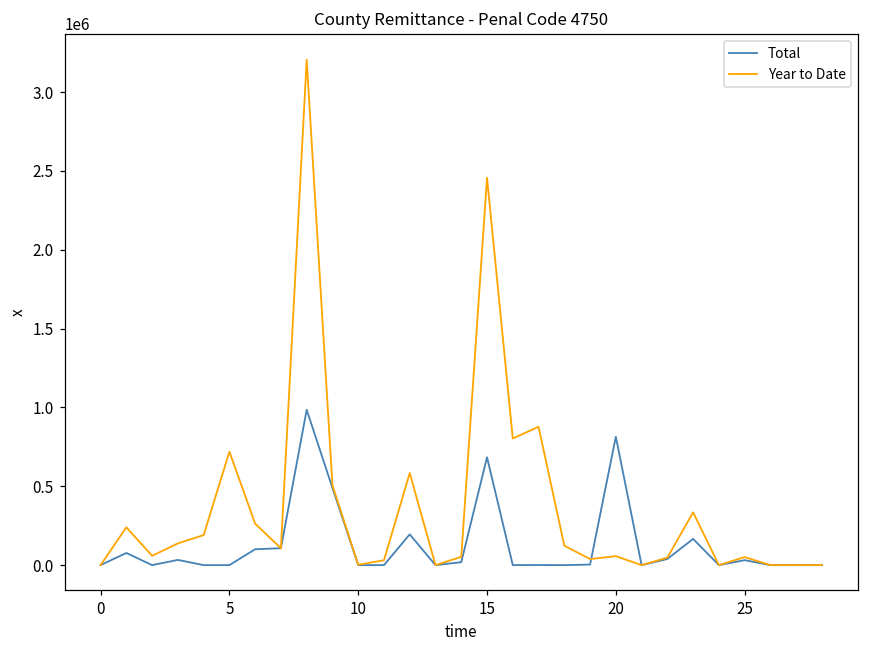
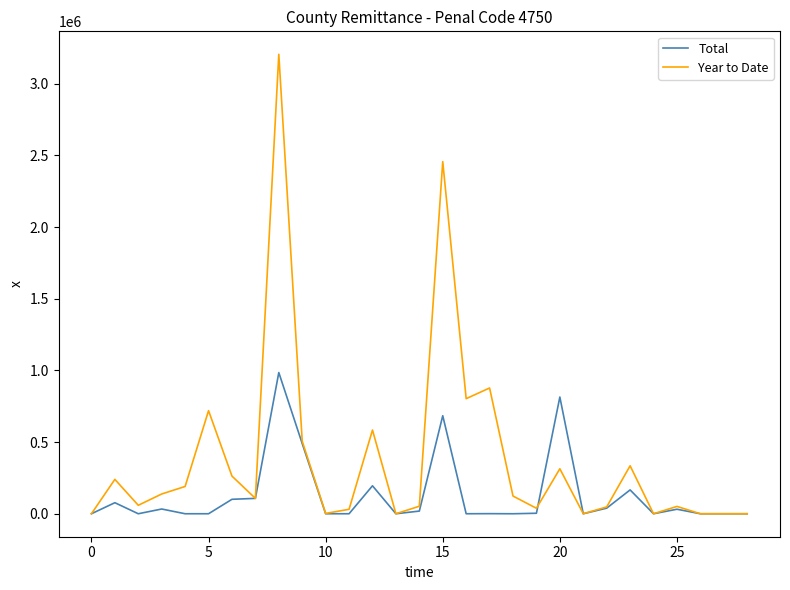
  {
    "Total": {
      "5": 0,
      "15": 680000,
      "20": 810000,
      "25": 30000
    },
    "Year to Date": {
      "5": 720000,
      "15": 2460000,
-     "20": 60000,
+     "20": 310000,
      "25": 50000
    }
  }
